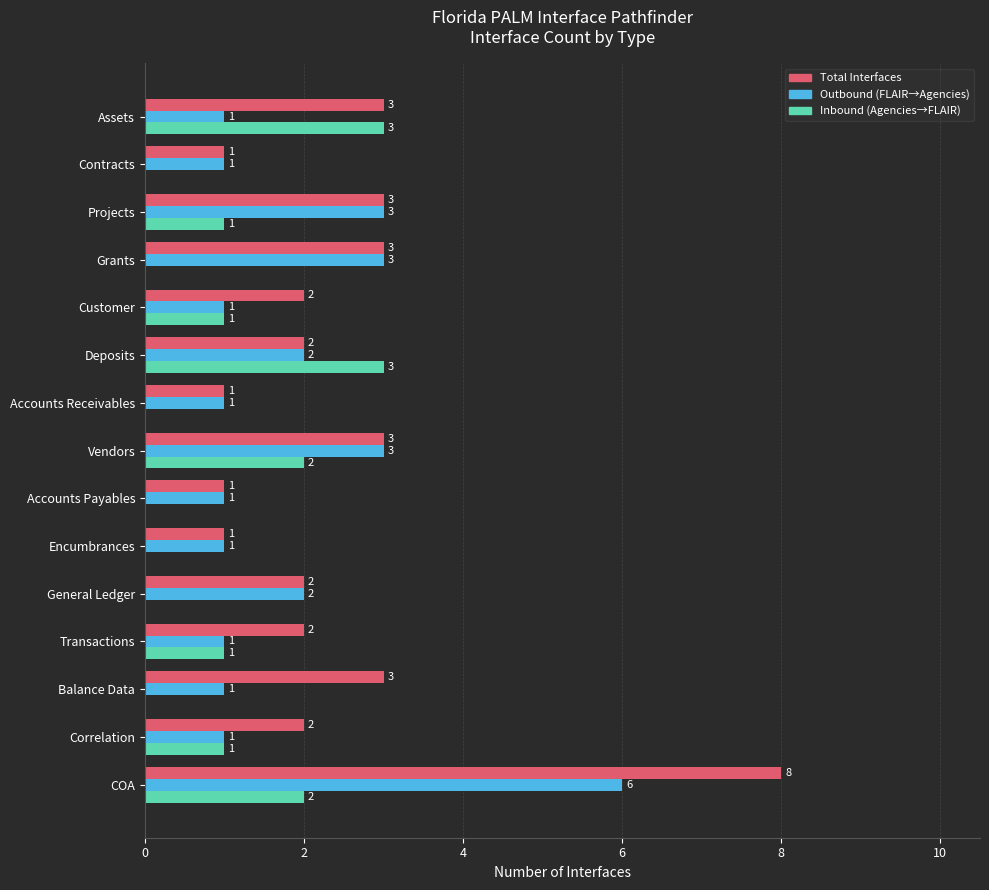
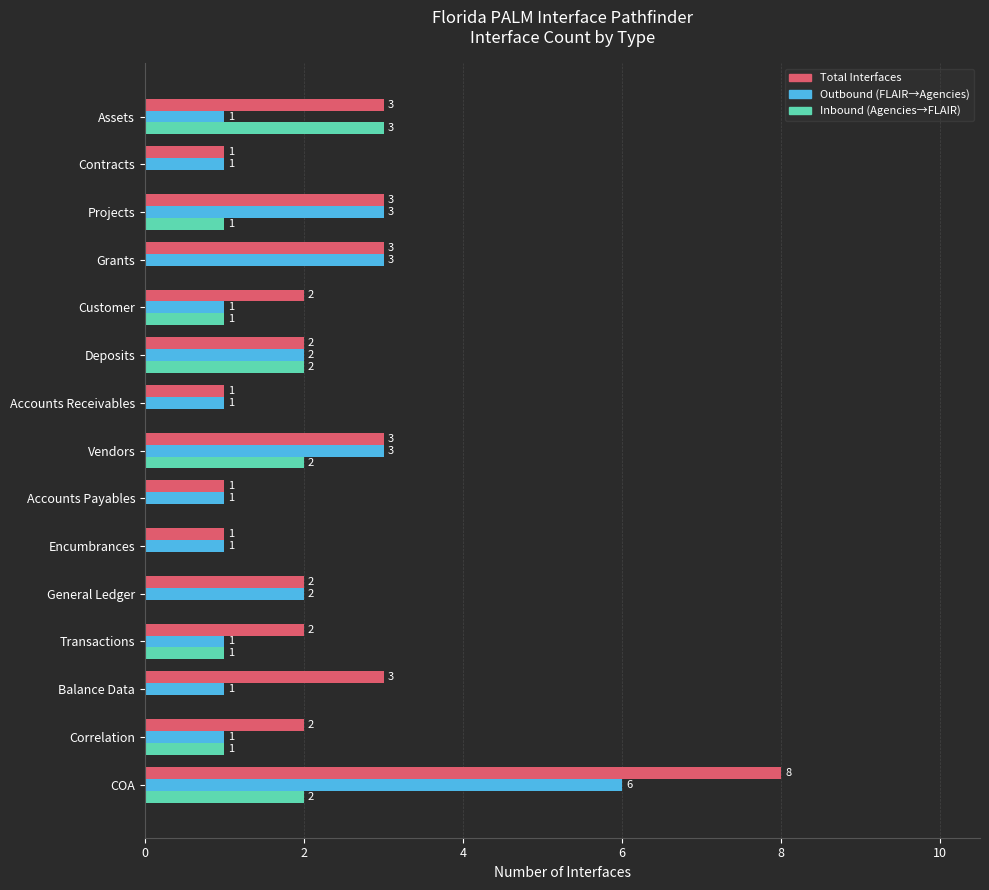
  {
    "Total Interfaces": {
      "Assets": 3,
      "Contracts": 1,
      "Projects": 3,
      "Grants": 3,
      "Customer": 2,
      "Deposits": 2,
      "Accounts Receivables": 1,
      "Vendors": 3,
      "Accounts Payables": 1,
      "Encumbrances": 1,
      "General Ledger": 2,
      "Transactions": 2,
      "Balance Data": 3,
      "Correlation": 2,
      "COA": 8
    },
    "Outbound (FLAIR→Agencies)": {
      "Assets": 1,
      "Contracts": 1,
      "Projects": 3,
      "Grants": 3,
      "Customer": 1,
      "Deposits": 2,
      "Accounts Receivables": 1,
      "Vendors": 3,
      "Accounts Payables": 1,
      "Encumbrances": 1,
      "General Ledger": 2,
      "Transactions": 1,
      "Balance Data": 1,
      "Correlation": 1,
      "COA": 6
    },
    "Inbound (Agencies→FLAIR)": {
      "Assets": 3,
      "Projects": 1,
      "Customer": 1,
-     "Deposits": 3,
+     "Deposits": 2,
      "Vendors": 2,
      "Transactions": 1,
      "Correlation": 1,
      "COA": 2
    }
  }
